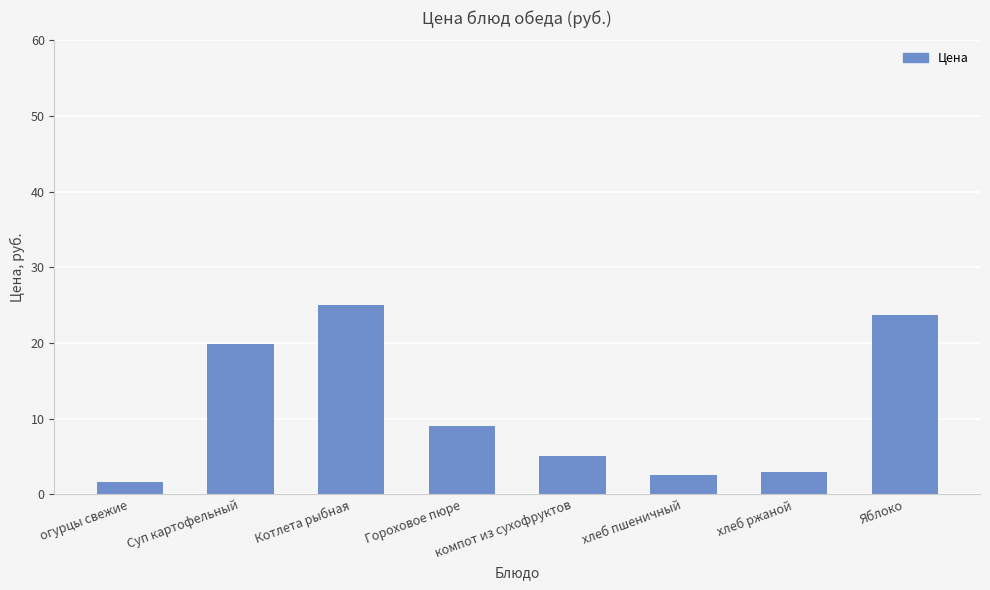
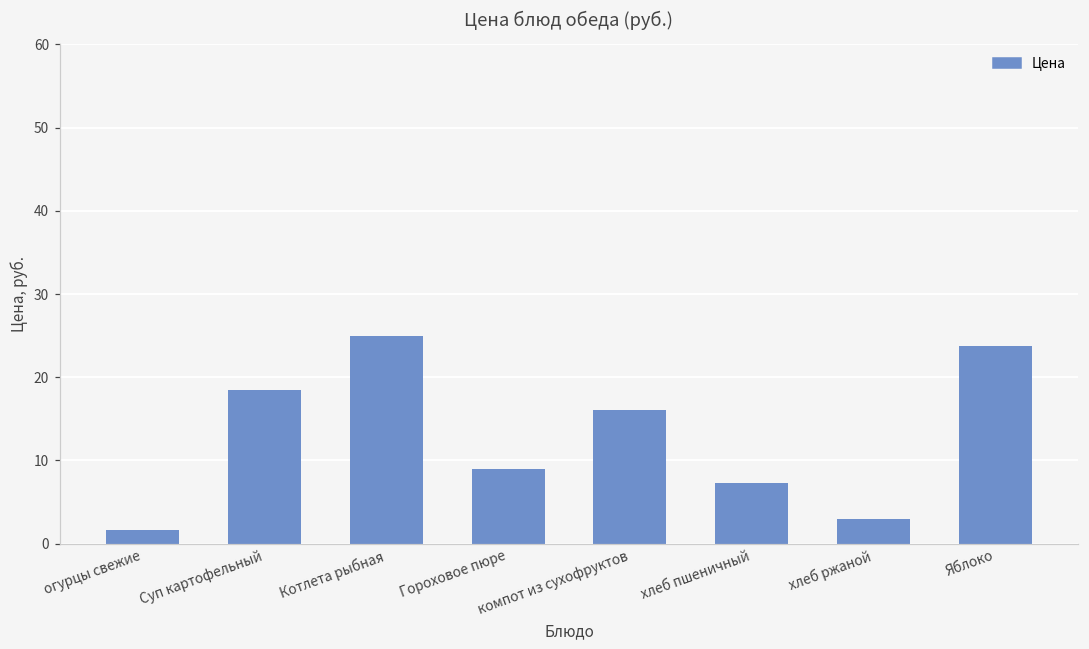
  {
    "огурцы свежие": 2,
-   "Суп картофельный": 20,
+   "Суп картофельный": 19,
    "Котлета рыбная": 25,
    "Гороховое пюре": 9,
-   "компот из сухофруктов": 5,
-   "хлеб пшеничный": 3,
+   "компот из сухофруктов": 16,
+   "хлеб пшеничный": 7,
    "хлеб ржаной": 3,
    "Яблоко": 24
  }
